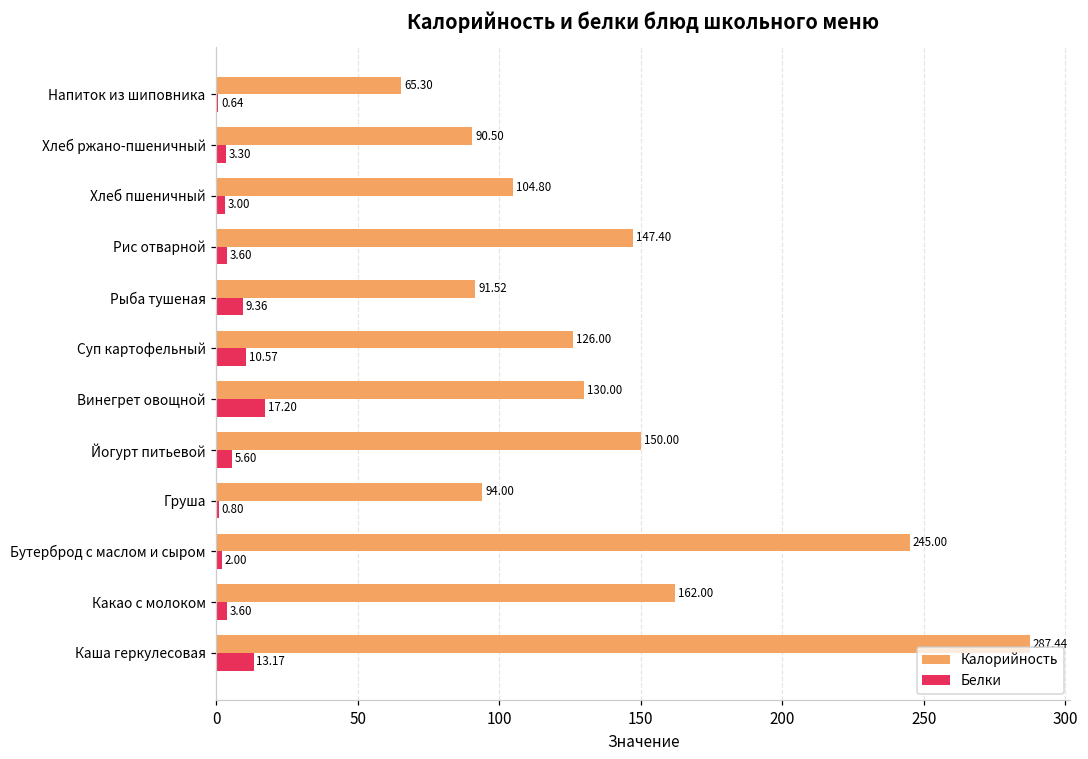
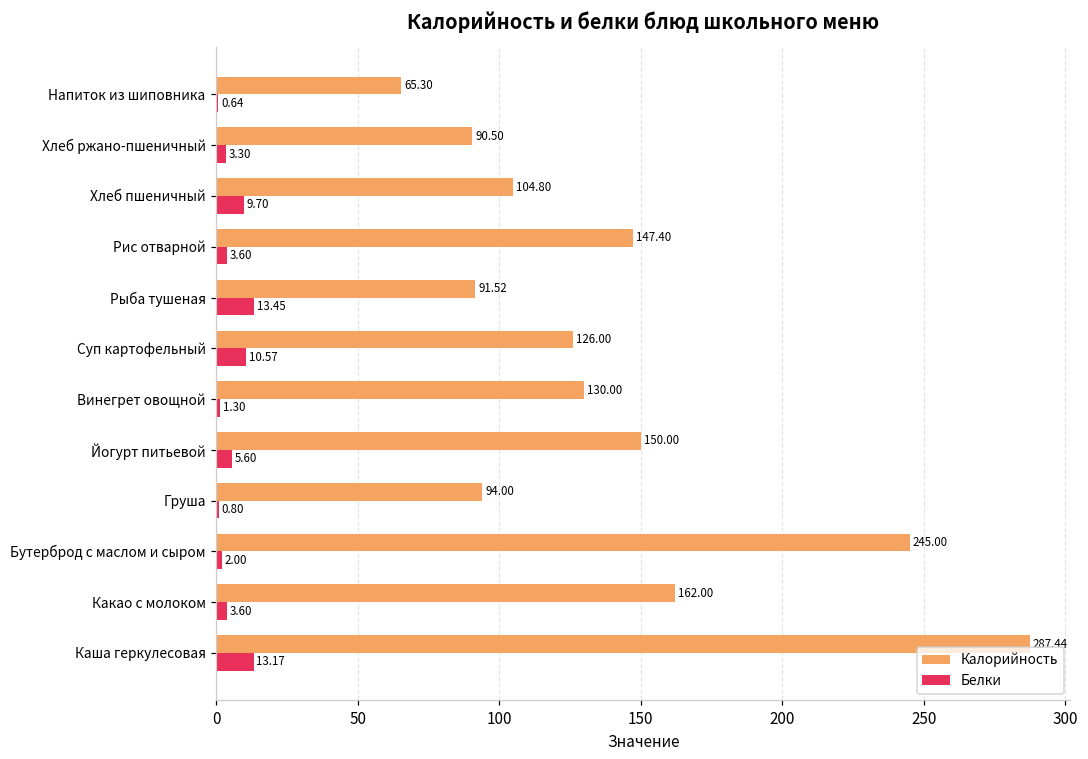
  {
    "Калорийность": {
      "Напиток из шиповника": 65.30,
      "Хлеб ржано-пшеничный": 90.50,
      "Хлеб пшеничный": 104.80,
      "Рис отварной": 147.40,
      "Рыба тушеная": 91.52,
      "Суп картофельный": 126.00,
      "Винегрет овощной": 130.00,
      "Йогурт питьевой": 150.00,
      "Груша": 94.00,
      "Бутерброд с маслом и сыром": 245.00,
      "Какао с молоком": 162.00
    },
    "Белки": {
      "Напиток из шиповника": 0.64,
      "Хлеб ржано-пшеничный": 3.30,
-     "Хлеб пшеничный": 3.00,
+     "Хлеб пшеничный": 9.70,
      "Рис отварной": 3.60,
-     "Рыба тушеная": 9.36,
+     "Рыба тушеная": 13.45,
      "Суп картофельный": 10.57,
-     "Винегрет овощной": 17.20,
+     "Винегрет овощной": 1.30,
      "Йогурт питьевой": 5.60,
      "Груша": 0.80,
      "Бутерброд с маслом и сыром": 2.00,
      "Какао с молоком": 3.60,
      "Каша геркулесовая": 13.17
    }
  }
